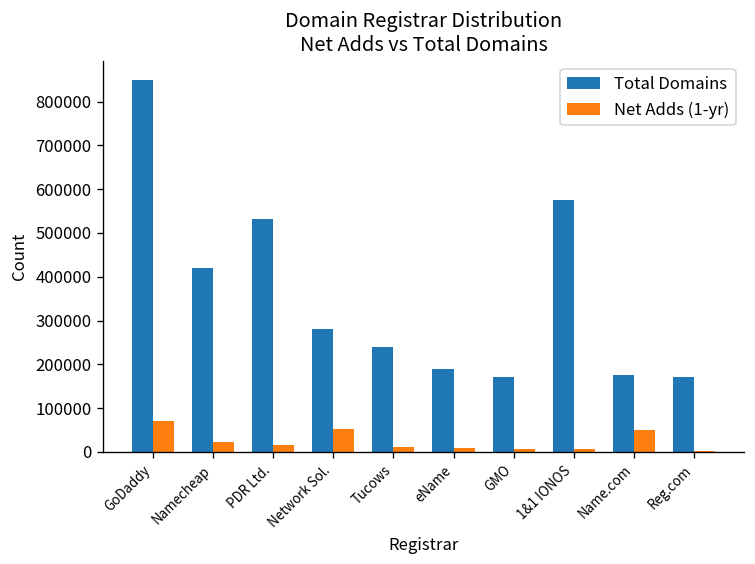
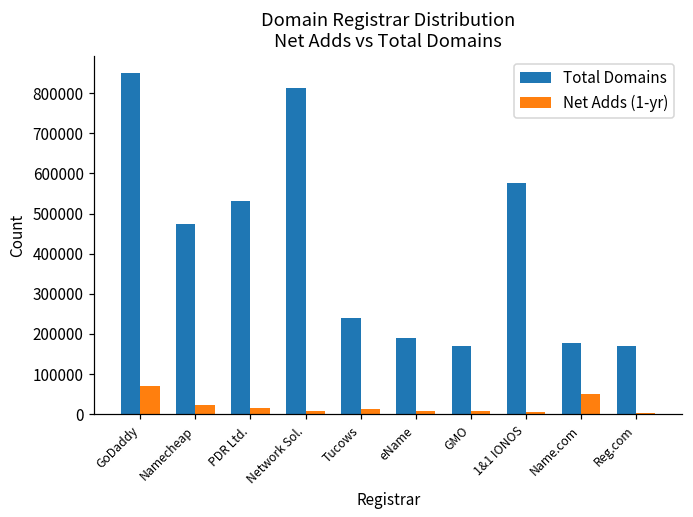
  {
    "Total Domains": {
      "GoDaddy": 850000,
-     "Namecheap": 420000,
+     "Namecheap": 470000,
      "PDR Ltd.": 530000,
-     "Network Sol.": 280000,
+     "Network Sol.": 810000,
      "Tucows": 240000,
      "eName": 190000,
      "GMO": 170000,
      "1&1 IONOS": 580000,
      "Name.com": 180000,
      "Reg.com": 170000
    },
    "Net Adds (1-yr)": {
      "GoDaddy": 70000,
      "Namecheap": 20000,
      "PDR Ltd.": 20000,
-     "Network Sol.": 50000,
+     "Network Sol.": 10000,
      "Tucows": 10000,
      "eName": 10000,
      "GMO": 10000,
      "Name.com": 50000
    }
  }
